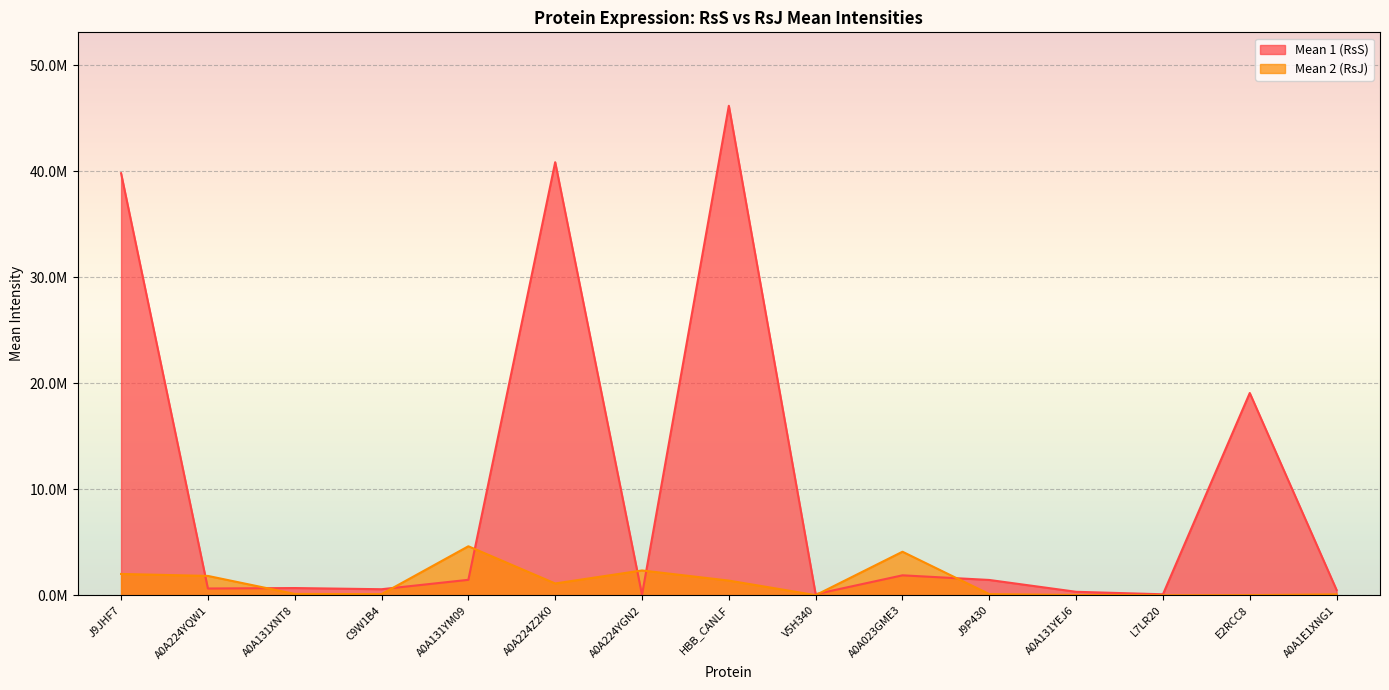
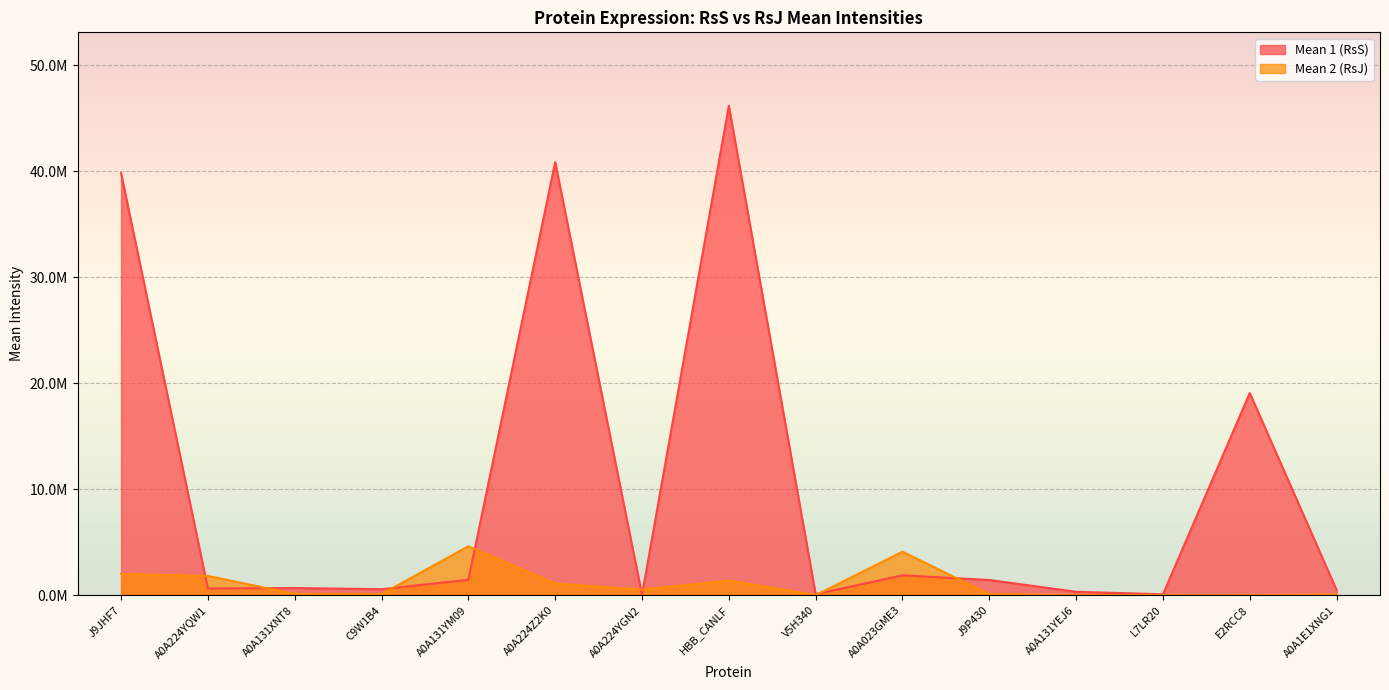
  {
    "Mean 1 (RsS)": {
      "J9JHF7": 39800000,
      "A0A224YQW1": 700000,
      "A0A131XNT8": 700000,
      "C9W1B4": 600000,
      "A0A131YM09": 1500000,
      "A0A224Z2K0": 40800000,
      "A0A224YGN2": 100000,
      "HBB_CANLF": 46200000,
      "A0A023GME3": 1900000,
      "J9P430": 1500000,
      "A0A131YEJ6": 300000,
      "E2RCC8": 19100000,
      "A0A1E1XNG1": 500000
    },
    "Mean 2 (RsJ)": {
      "J9JHF7": 2000000,
      "A0A224YQW1": 1800000,
      "A0A131XNT8": 100000,
      "C9W1B4": 100000,
      "A0A131YM09": 4600000,
      "A0A224Z2K0": 1100000,
-     "A0A224YGN2": 2400000,
+     "A0A224YGN2": 500000,
      "HBB_CANLF": 1400000,
      "A0A023GME3": 4100000,
      "J9P430": 100000,
      "A0A131YEJ6": 0,
      "E2RCC8": 0,
      "A0A1E1XNG1": 100000
    }
  }
